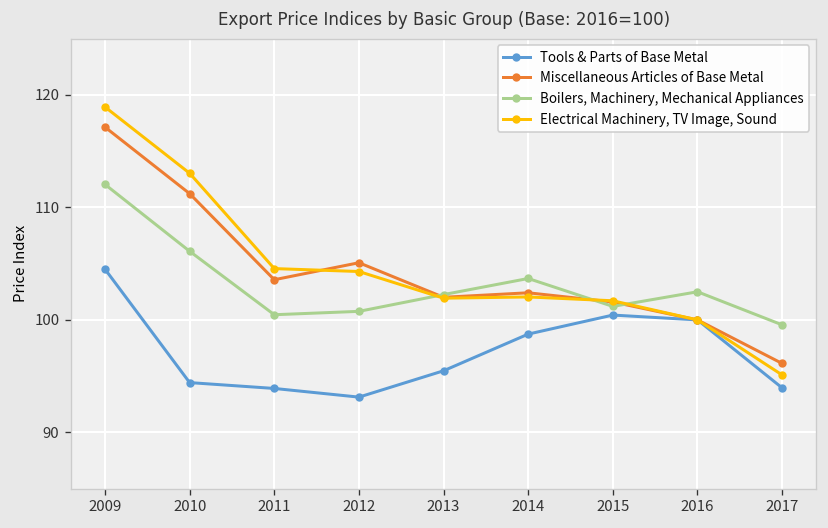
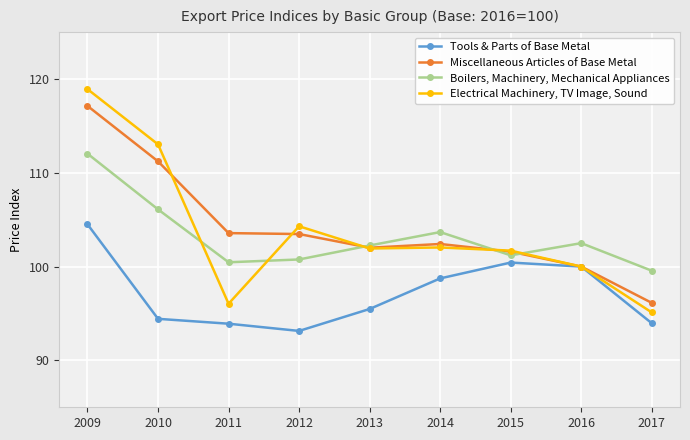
  {
    "Tools & Parts of Base Metal": {
      "2009": 105,
      "2010": 94,
      "2011": 94,
      "2012": 93,
      "2013": 95,
      "2014": 99,
      "2015": 100,
      "2017": 94
    },
    "Miscellaneous Articles of Base Metal": {
      "2009": 117,
      "2010": 111,
      "2011": 104,
-     "2012": 105,
+     "2012": 103,
      "2014": 102,
      "2017": 96
    },
    "Boilers, Machinery, Mechanical Appliances": {
      "2009": 112,
      "2010": 106,
      "2011": 100,
      "2012": 101,
      "2014": 104,
      "2015": 101,
      "2016": 103,
      "2017": 100
    },
    "Electrical Machinery, TV Image, Sound": {
      "2009": 119,
      "2010": 113,
-     "2011": 105,
+     "2011": 96,
      "2012": 104,
      "2014": 102,
      "2017": 95
    }
  }
